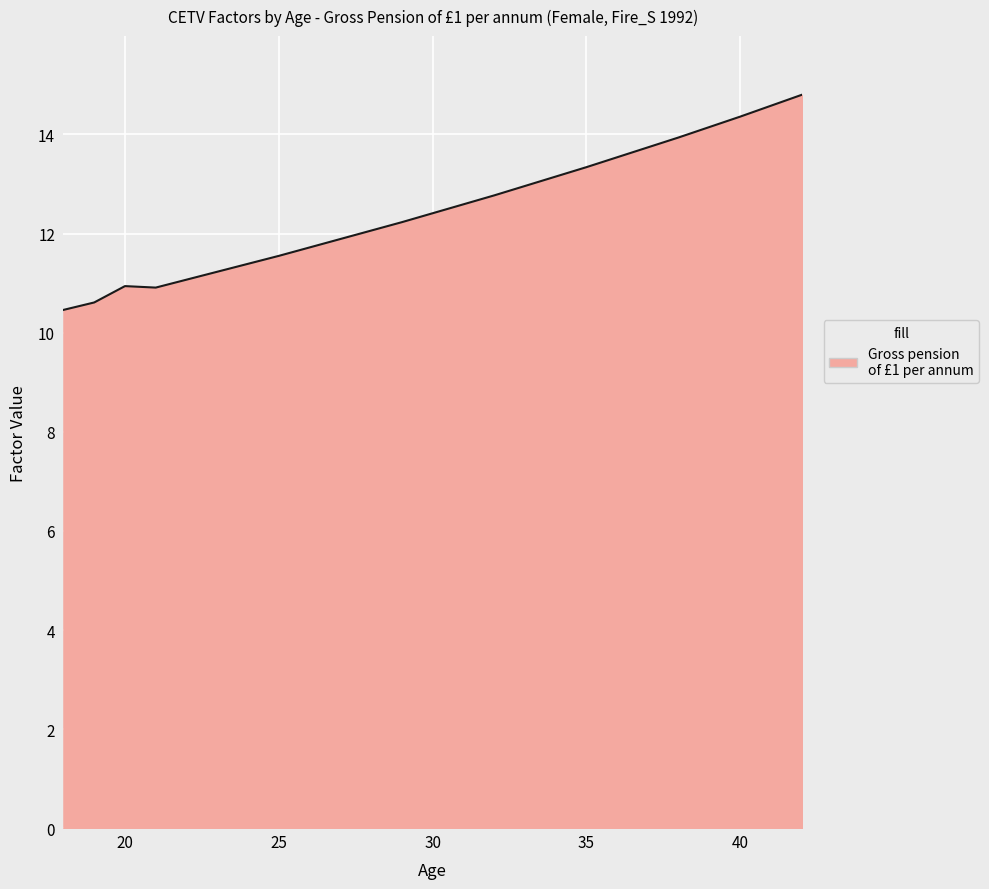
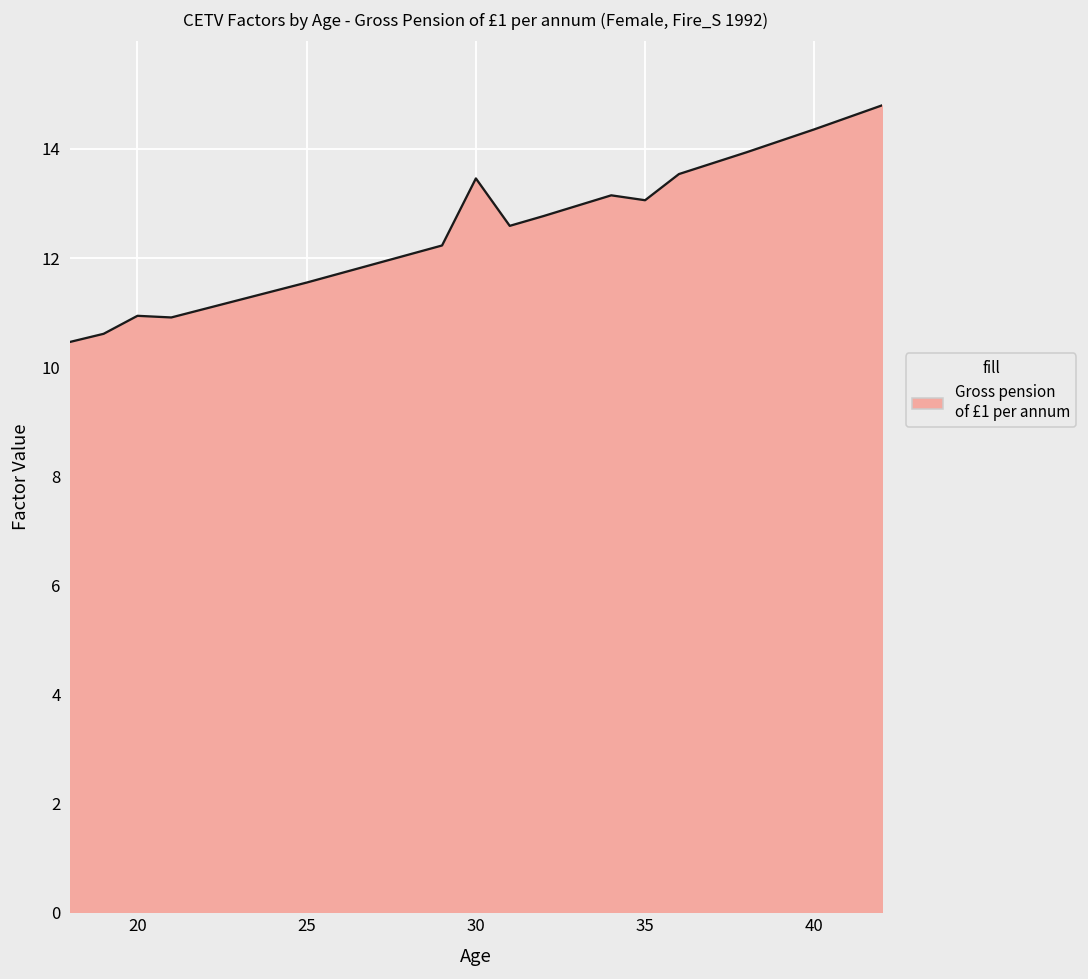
  {
    "20": 10.9,
    "25": 11.6,
-   "30": 12.4,
-   "35": 13.3,
+   "30": 13.5,
+   "35": 13.1,
    "40": 14.4
  }
